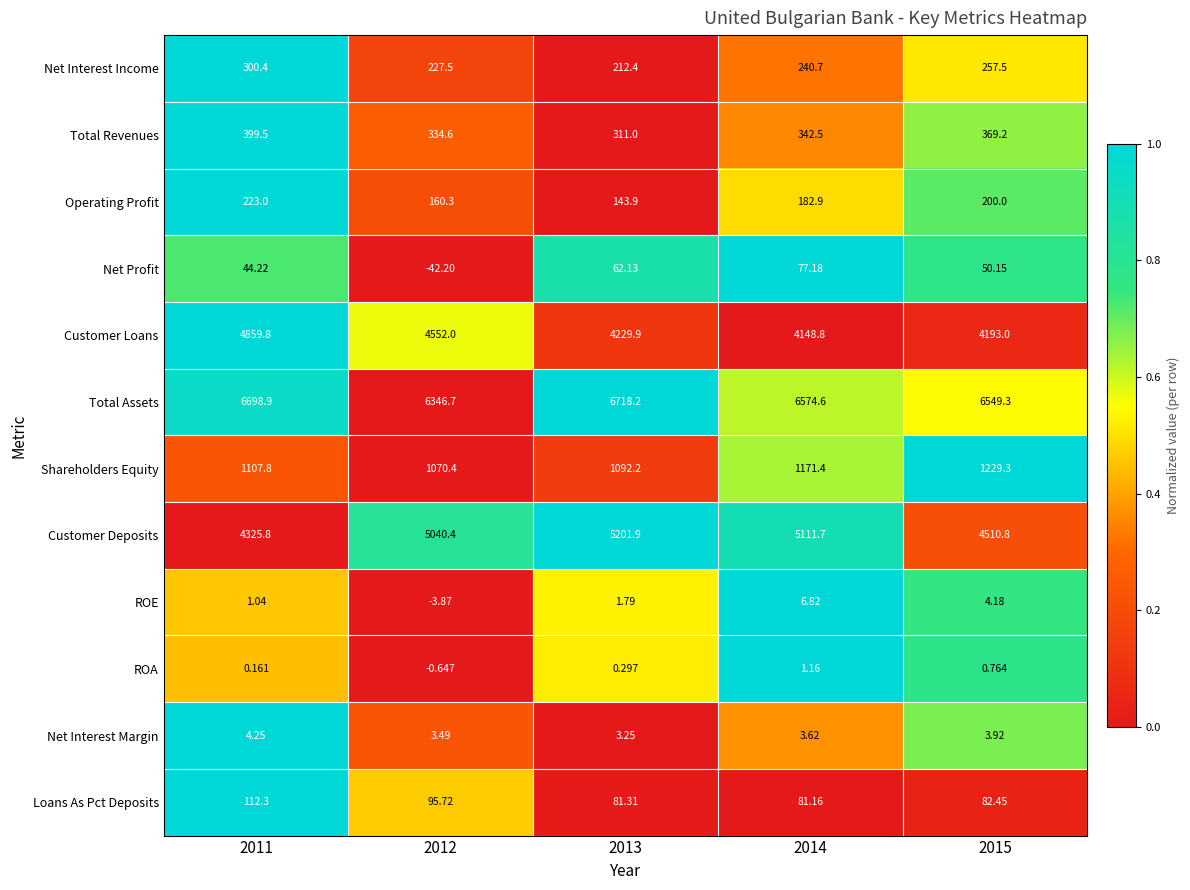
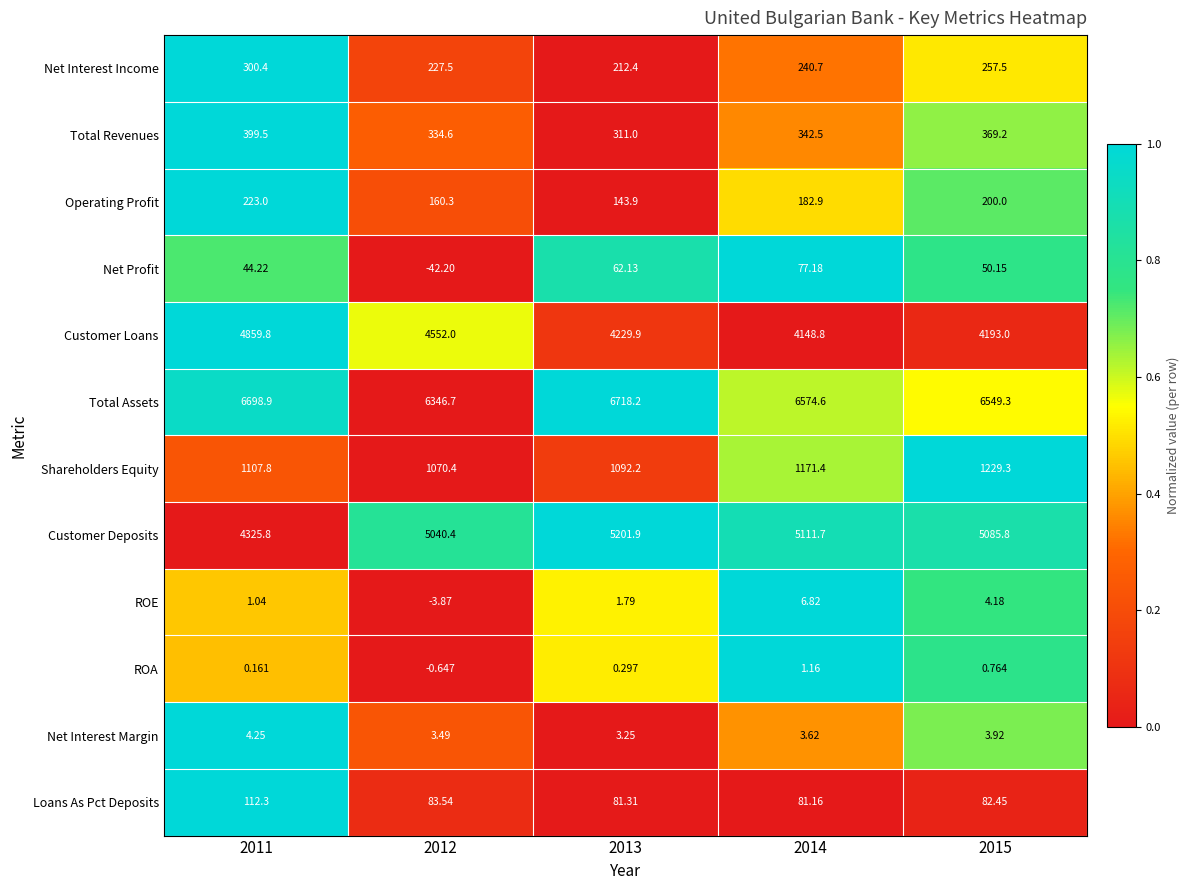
  {
    "Net Interest Income": {
      "2011": 300.4,
      "2012": 227.5,
      "2013": 212.4,
      "2014": 240.7,
      "2015": 257.5
    },
    "Total Revenues": {
      "2011": 399.5,
      "2012": 334.6,
      "2013": 311.0,
      "2014": 342.5,
      "2015": 369.2
    },
    "Operating Profit": {
      "2011": 223.0,
      "2012": 160.3,
      "2013": 143.9,
      "2014": 182.9,
      "2015": 200.0
    },
    "Net Profit": {
      "2011": 44.22,
      "2012": -42.20,
      "2013": 62.13,
      "2014": 77.18,
      "2015": 50.15
    },
    "Customer Loans": {
      "2011": 4859.8,
      "2012": 4552.0,
      "2013": 4229.9,
      "2014": 4148.8,
      "2015": 4193.0
    },
    "Total Assets": {
      "2011": 6698.9,
      "2012": 6346.7,
      "2013": 6718.2,
      "2014": 6574.6,
      "2015": 6549.3
    },
    "Shareholders Equity": {
      "2011": 1107.8,
      "2012": 1070.4,
      "2013": 1092.2,
      "2014": 1171.4,
      "2015": 1229.3
    },
    "Customer Deposits": {
      "2011": 4325.8,
      "2012": 5040.4,
      "2013": 5201.9,
      "2014": 5111.7,
-     "2015": 4510.8
+     "2015": 5085.8
    },
    "ROE": {
      "2011": 1.04,
      "2012": -3.87,
      "2013": 1.79,
      "2014": 6.82,
      "2015": 4.18
    },
    "ROA": {
      "2011": 0.161,
      "2012": -0.647,
      "2013": 0.297,
      "2014": 1.16,
      "2015": 0.764
    },
    "Net Interest Margin": {
      "2011": 4.25,
      "2012": 3.49,
      "2013": 3.25,
      "2014": 3.62,
      "2015": 3.92
    },
    "Loans As Pct Deposits": {
      "2011": 112.3,
-     "2012": 95.72,
+     "2012": 83.54,
      "2013": 81.31,
      "2014": 81.16,
      "2015": 82.45
    }
  }
